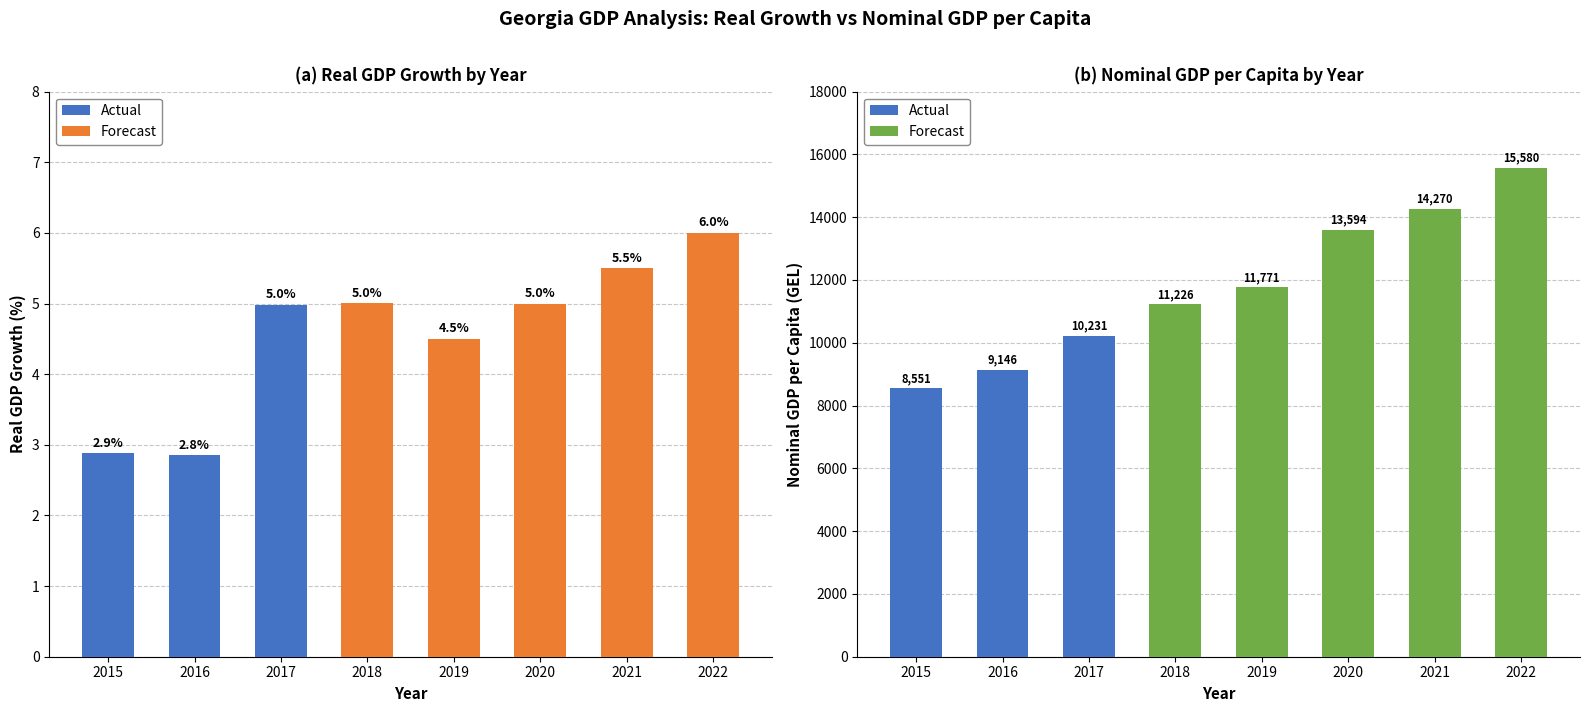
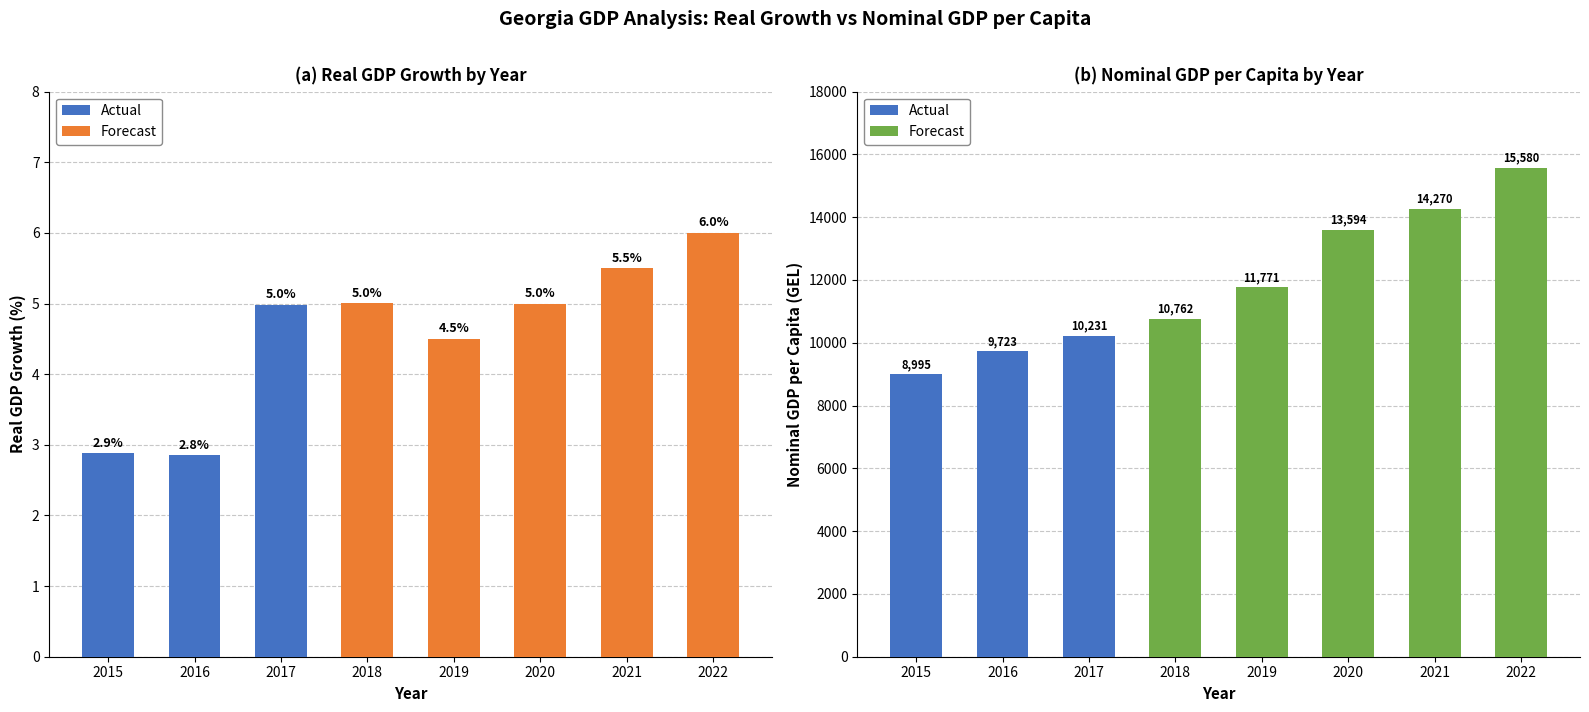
  {
    "(a) Real GDP Growth by Year": {
      "Actual": {
        "2015": "2.9%",
        "2016": "2.8%",
        "2017": "5.0%"
      }
    },
    "(b) Nominal GDP per Capita by Year": {
      "Actual": {
-       "2015": "8,551",
-       "2016": "9,146",
+       "2015": "8,995",
+       "2016": "9,723",
        "2017": "10,231"
      },
      "Forecast": {
-       "2018": "11,226",
+       "2018": "10,762",
        "2019": "11,771",
        "2020": "13,594",
        "2021": "14,270",
        "2022": "15,580"
      }
    }
  }
